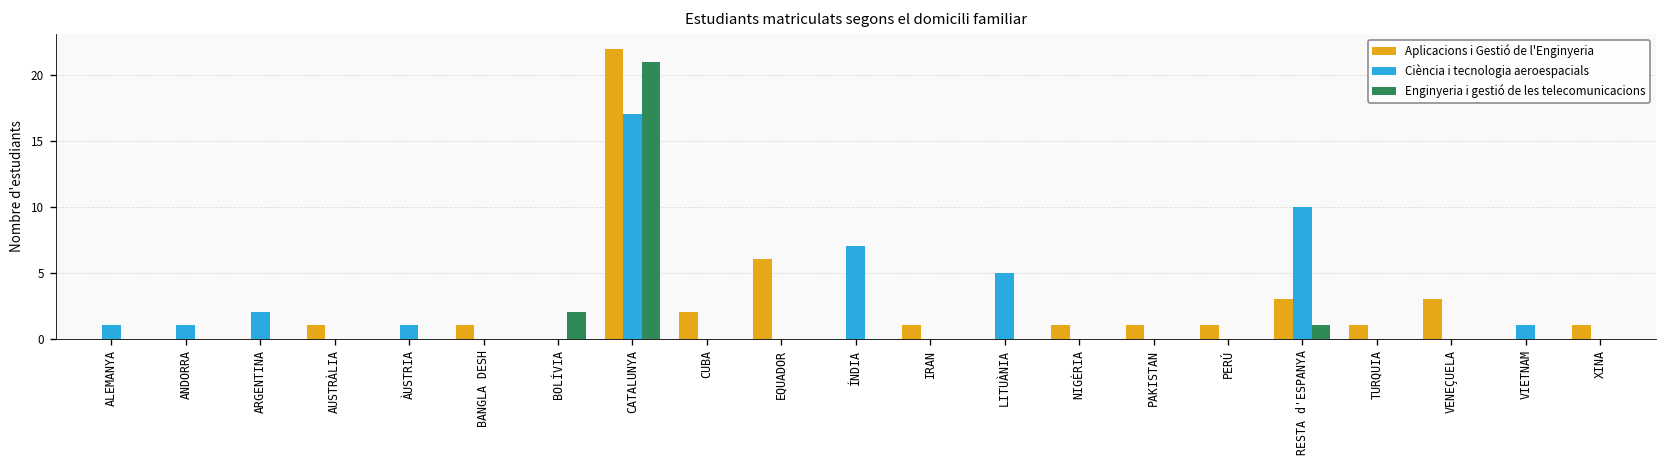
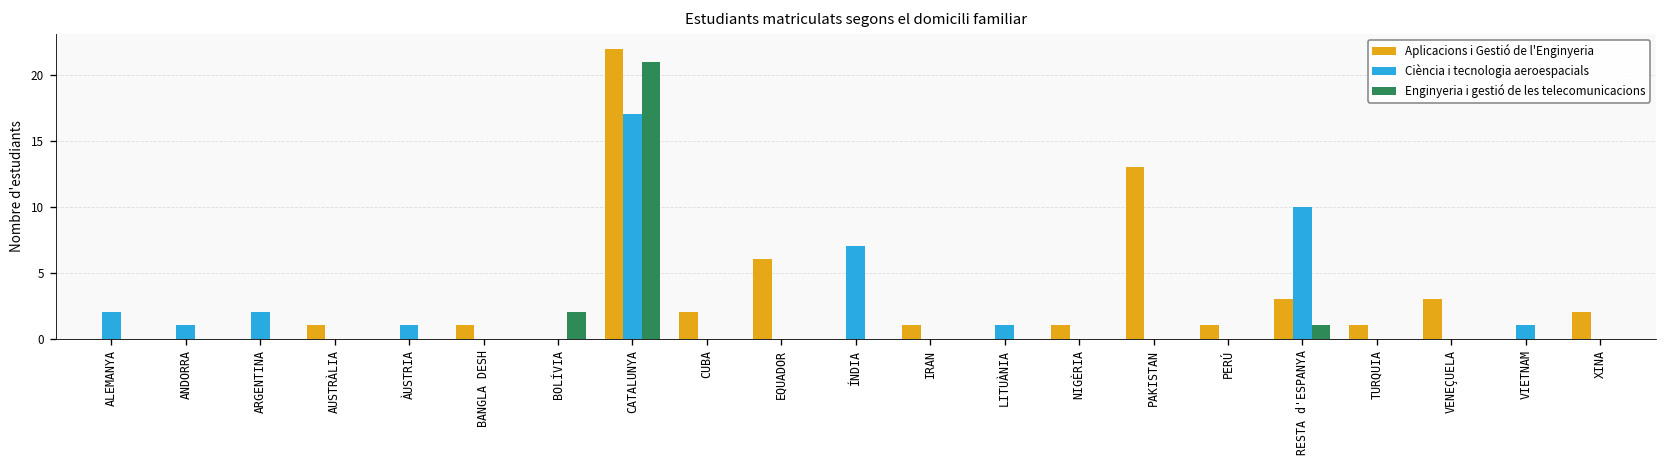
  {
    "Aplicacions i Gestió de l'Enginyeria": {
      "ALEMANYA": 0,
      "ANDORRA": 0,
      "ARGENTINA": 0,
      "AUSTRÀLIA": 1,
      "ÀUSTRIA": 0,
      "BANGLA DESH": 1,
      "BOLÍVIA": 0,
      "CATALUNYA": 22,
      "CUBA": 2,
      "EQUADOR": 6,
      "ÍNDIA": 0,
      "IRAN": 1,
      "LITUÀNIA": 0,
      "NIGÈRIA": 1,
-     "PAKISTAN": 1,
+     "PAKISTAN": 13,
      "PERÚ": 1,
      "RESTA d'ESPANYA": 3,
      "TURQUIA": 1,
      "VENEÇUELA": 3,
      "VIETNAM": 0,
-     "XINA": 1
+     "XINA": 2
    },
    "Ciència i tecnologia aeroespacials": {
-     "ALEMANYA": 1,
+     "ALEMANYA": 2,
      "ANDORRA": 1,
      "ARGENTINA": 2,
      "AUSTRÀLIA": 0,
      "ÀUSTRIA": 1,
      "BANGLA DESH": 0,
      "BOLÍVIA": 0,
      "CATALUNYA": 17,
      "CUBA": 0,
      "EQUADOR": 0,
      "ÍNDIA": 7,
      "IRAN": 0,
-     "LITUÀNIA": 5,
+     "LITUÀNIA": 1,
      "NIGÈRIA": 0,
      "PAKISTAN": 0,
      "PERÚ": 0,
      "RESTA d'ESPANYA": 10,
      "TURQUIA": 0,
      "VENEÇUELA": 0,
      "VIETNAM": 1,
      "XINA": 0
    },
    "Enginyeria i gestió de les telecomunicacions": {
      "ALEMANYA": 0,
      "ANDORRA": 0,
      "ARGENTINA": 0,
      "AUSTRÀLIA": 0,
      "ÀUSTRIA": 0,
      "BANGLA DESH": 0,
      "BOLÍVIA": 2,
      "CATALUNYA": 21,
      "CUBA": 0,
      "EQUADOR": 0,
      "ÍNDIA": 0,
      "IRAN": 0,
      "LITUÀNIA": 0,
      "NIGÈRIA": 0,
      "PAKISTAN": 0,
      "PERÚ": 0,
      "RESTA d'ESPANYA": 1,
      "TURQUIA": 0,
      "VENEÇUELA": 0,
      "VIETNAM": 0,
      "XINA": 0
    }
  }
